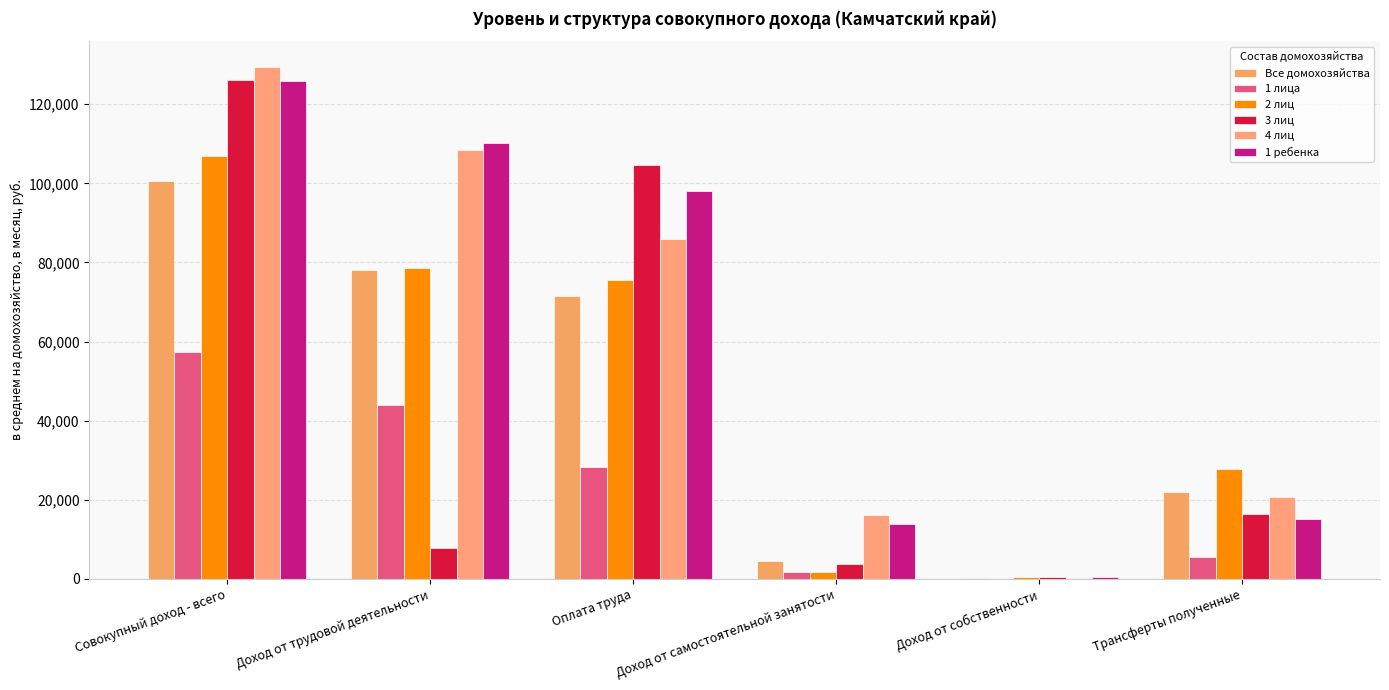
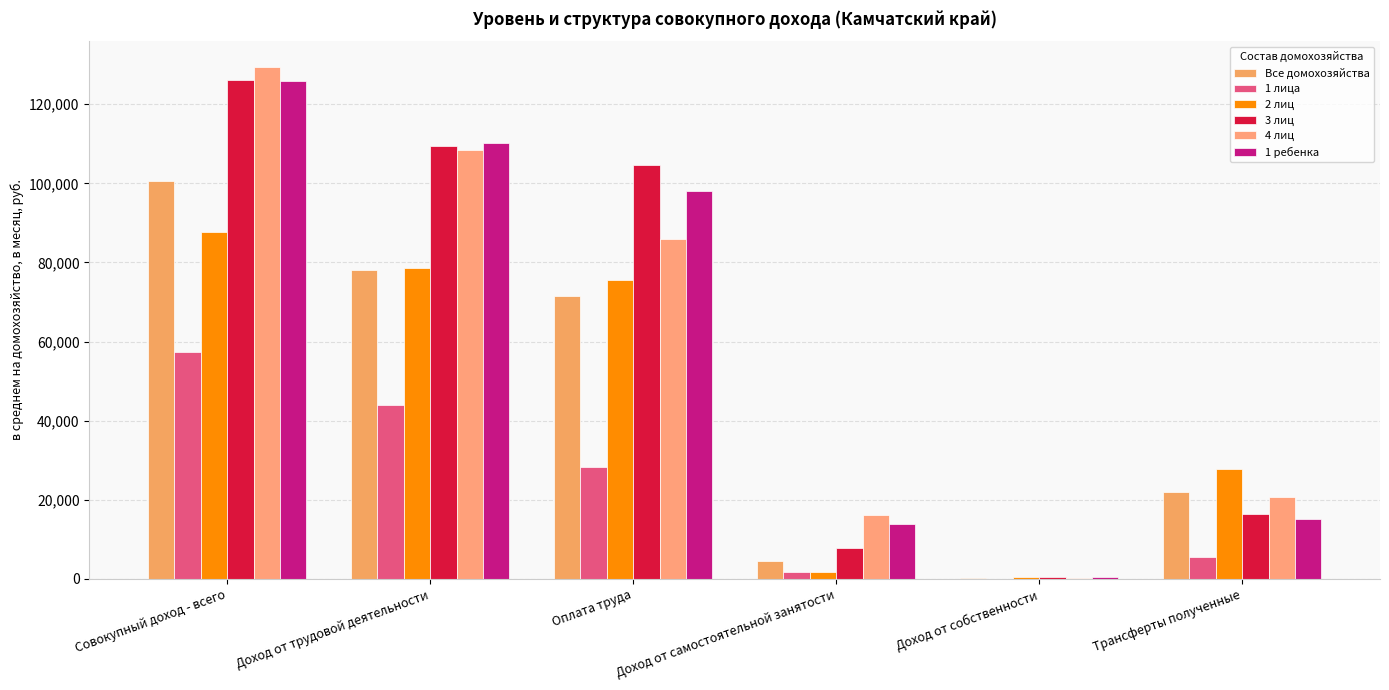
  {
    "1 лица": {
      "Совокупный доход - всего": "57,000",
      "Доход от трудовой деятельности": "44,000",
      "Оплата труда": "28,000",
      "Доход от самостоятельной занятости": "2,000",
      "Трансферты полученные": "5,000"
    },
    "2 лиц": {
-     "Совокупный доход - всего": "107,000",
+     "Совокупный доход - всего": "88,000",
      "Доход от трудовой деятельности": "79,000",
      "Оплата труда": "75,000",
      "Доход от самостоятельной занятости": "2,000",
      "Трансферты полученные": "28,000"
    },
    "3 лиц": {
      "Совокупный доход - всего": "126,000",
-     "Доход от трудовой деятельности": "8,000",
+     "Доход от трудовой деятельности": "109,000",
      "Оплата труда": "105,000",
-     "Доход от самостоятельной занятости": "4,000",
+     "Доход от самостоятельной занятости": "8,000",
      "Трансферты полученные": "17,000"
    },
    "1 ребенка": {
      "Совокупный доход - всего": "126,000",
      "Доход от трудовой деятельности": "110,000",
      "Оплата труда": "98,000",
      "Доход от самостоятельной занятости": "14,000",
      "Трансферты полученные": "15,000"
    }
  }
